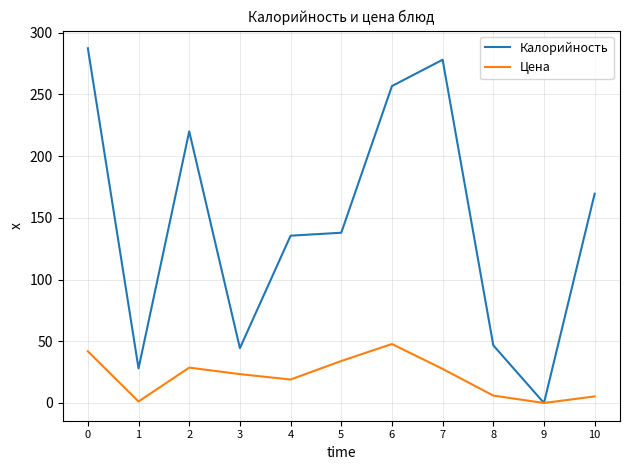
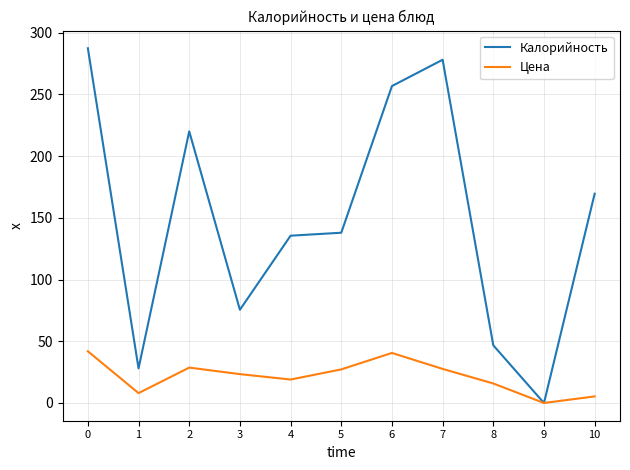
  {
    "Калорийность": {
      "0": 287,
      "1": 28,
      "2": 220,
-     "3": 44,
+     "3": 76,
      "4": 136,
      "5": 138,
      "6": 257,
      "7": 278,
      "8": 47,
      "10": 170
    },
    "Цена": {
      "0": 42,
-     "1": 1,
+     "1": 8,
      "2": 29,
      "3": 23,
      "4": 19,
-     "5": 34,
-     "6": 48,
+     "5": 27,
+     "6": 41,
      "7": 28,
-     "8": 6,
+     "8": 16,
      "10": 5
    }
  }
